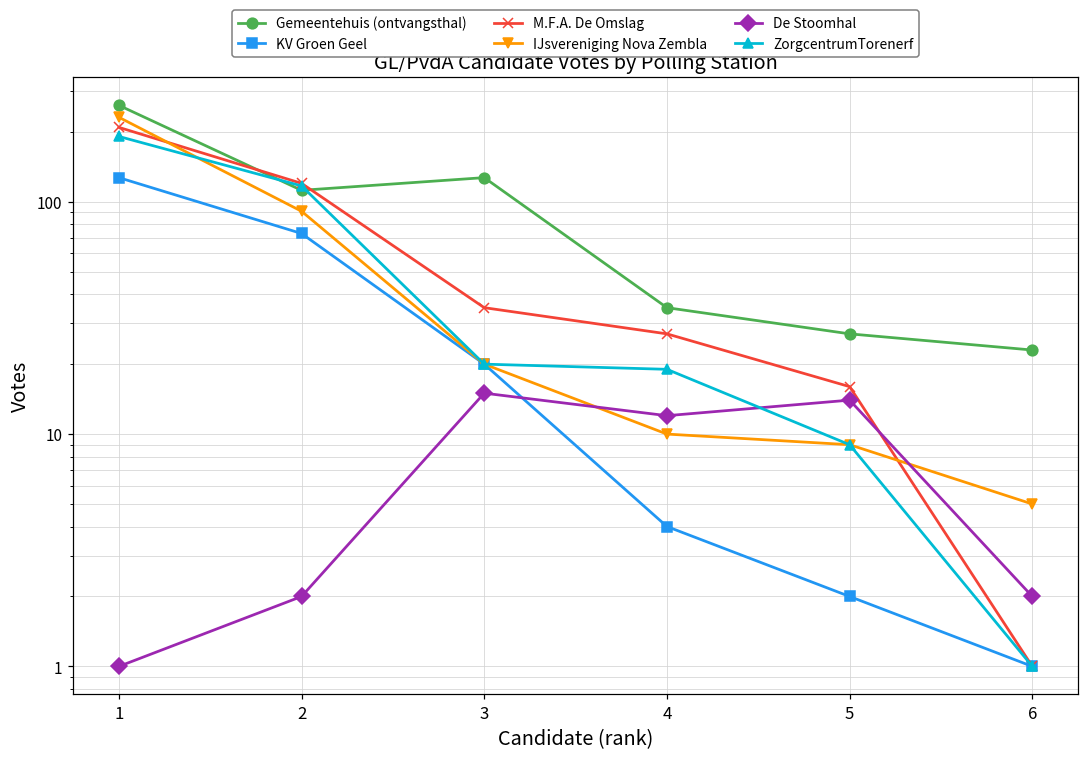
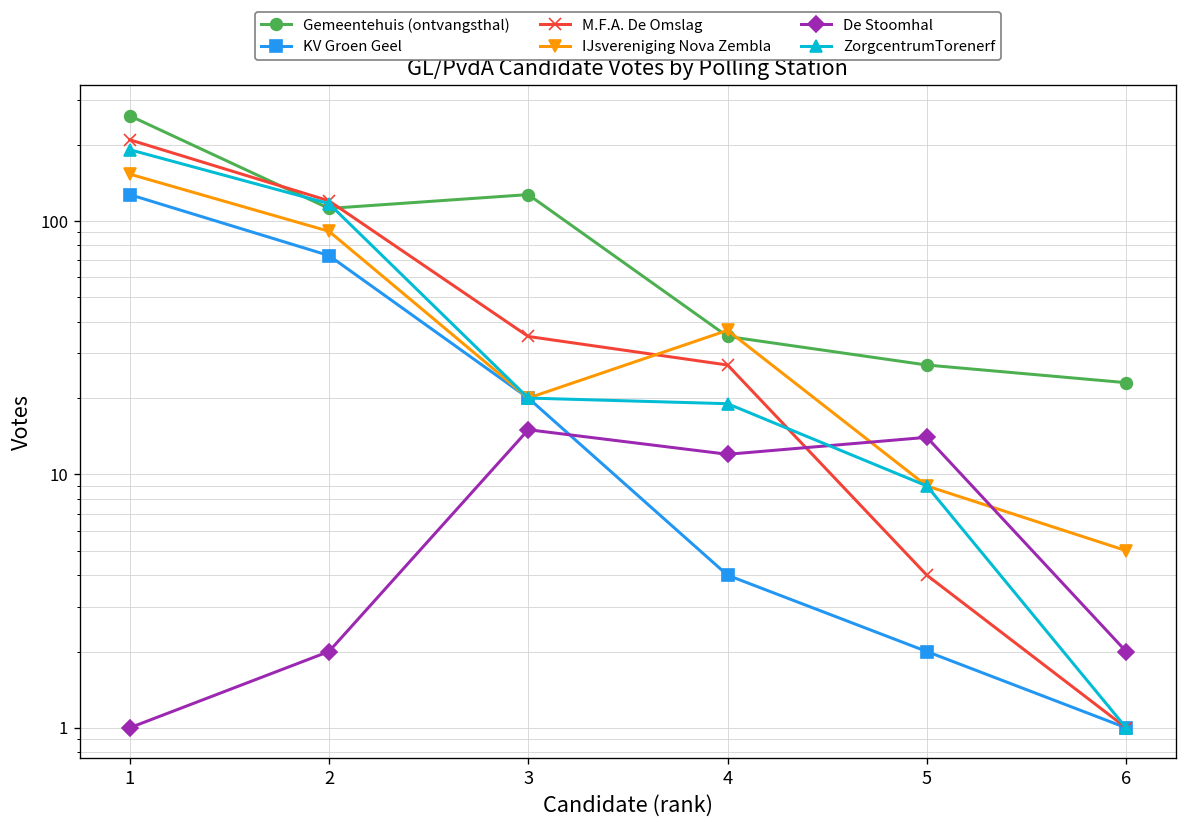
  {
    "Gemeentehuis (ontvangsthal)": {
      "1": 260,
      "2": 110,
      "3": 130,
      "4": 35,
      "5": 27,
      "6": 23
    },
    "M.F.A. De Omslag": {
      "1": 210,
      "3": 35,
      "4": 27,
-     "5": 16
+     "5": 4
    },
    "IJsvereniging Nova Zembla": {
-     "1": 230,
+     "1": 150,
      "2": 91,
-     "4": 10,
+     "4": 37,
      "6": 5
    },
    "De Stoomhal": {
      "1": 1,
      "2": 2,
      "3": 15,
      "4": 12,
      "5": 14,
      "6": 2
    }
  }
